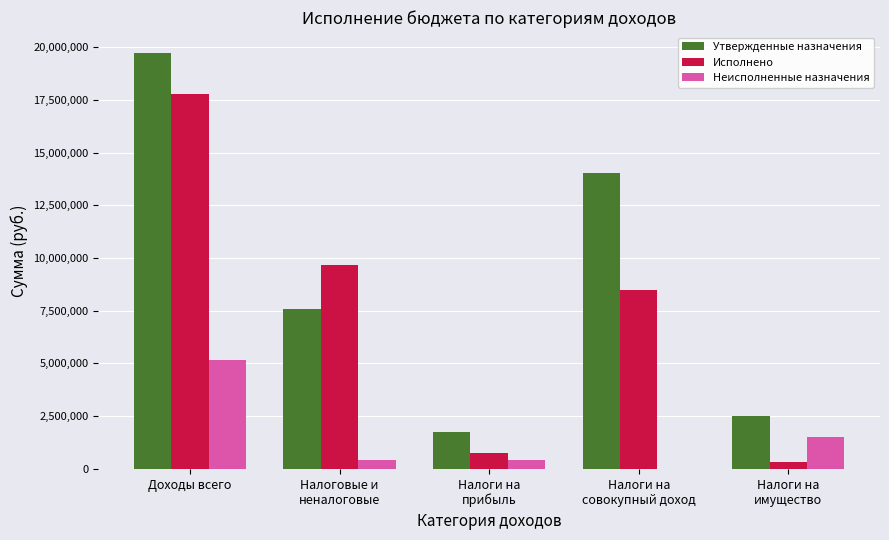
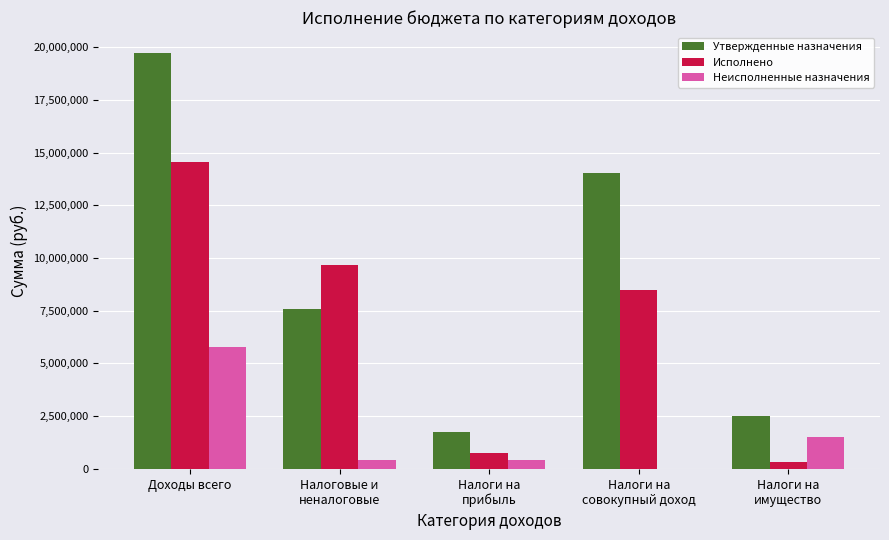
  {
    "Утвержденные назначения": {
      "Доходы всего": "19,700,000",
      "Налоговые и неналоговые": "7,600,000",
      "Налоги на прибыль": "1,800,000",
      "Налоги на совокупный доход": "14,000,000",
      "Налоги на имущество": "2,500,000"
    },
    "Исполнено": {
-     "Доходы всего": "17,800,000",
+     "Доходы всего": "14,500,000",
      "Налоговые и неналоговые": "9,700,000",
      "Налоги на прибыль": "800,000",
      "Налоги на совокупный доход": "8,500,000",
      "Налоги на имущество": "300,000"
    },
    "Неисполненные назначения": {
-     "Доходы всего": "5,200,000",
+     "Доходы всего": "5,800,000",
      "Налоговые и неналоговые": "400,000",
      "Налоги на прибыль": "400,000",
      "Налоги на совокупный доход": "0",
      "Налоги на имущество": "1,500,000"
    }
  }
